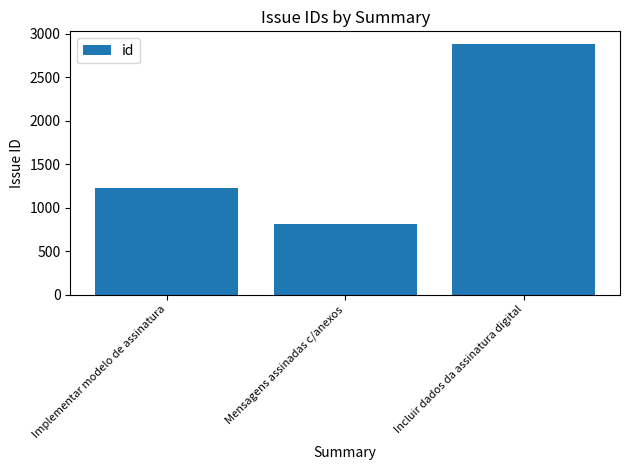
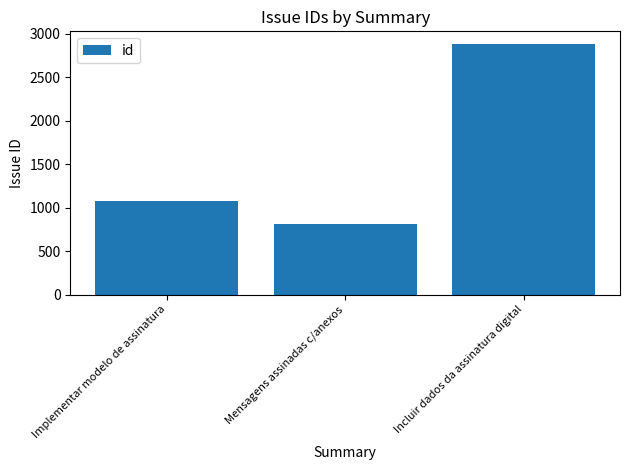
  {
-   "Implementar modelo de assinatura": 1200,
+   "Implementar modelo de assinatura": 1100,
    "Mensagens assinadas c/anexos": 800,
    "Incluir dados da assinatura digital": 2900
  }
